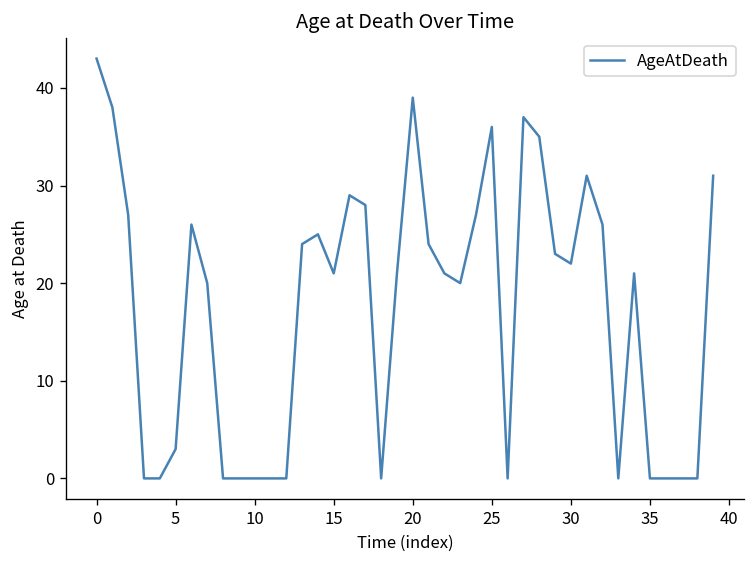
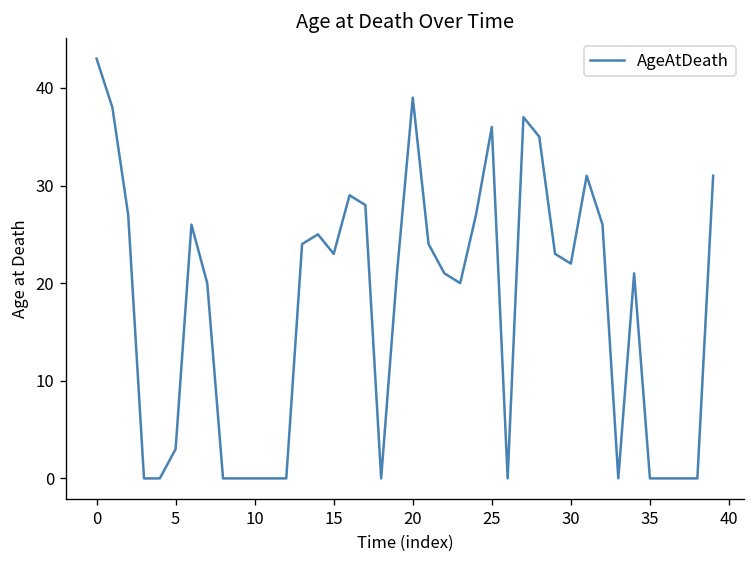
  {
    "0": 43,
    "5": 3,
    "10": 0,
-   "15": 21,
+   "15": 23,
    "20": 39,
    "25": 36,
    "30": 22,
    "35": 0
  }
